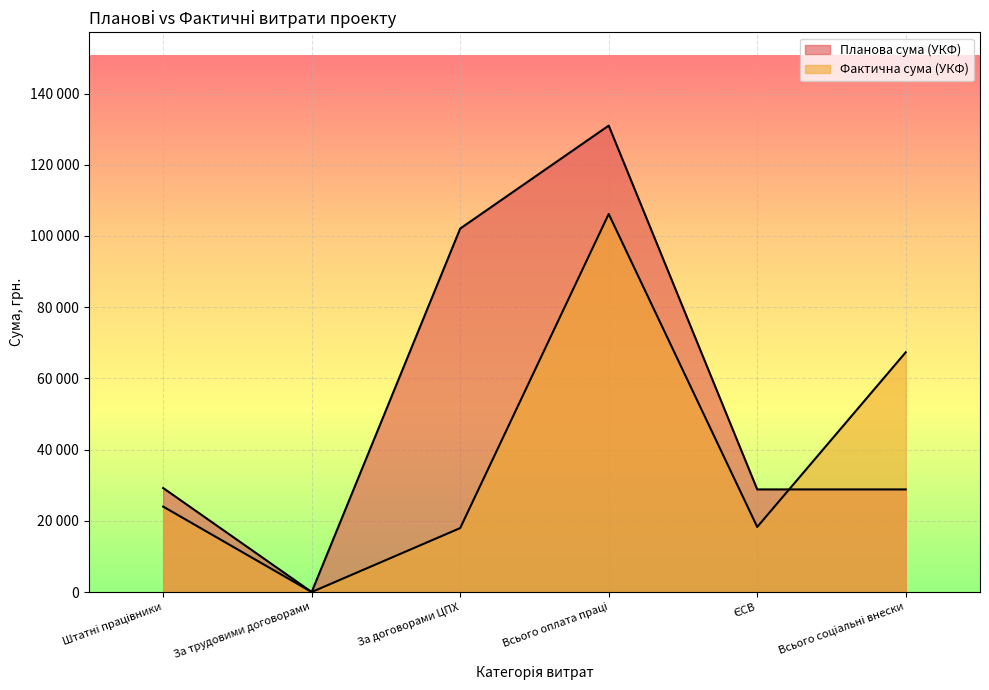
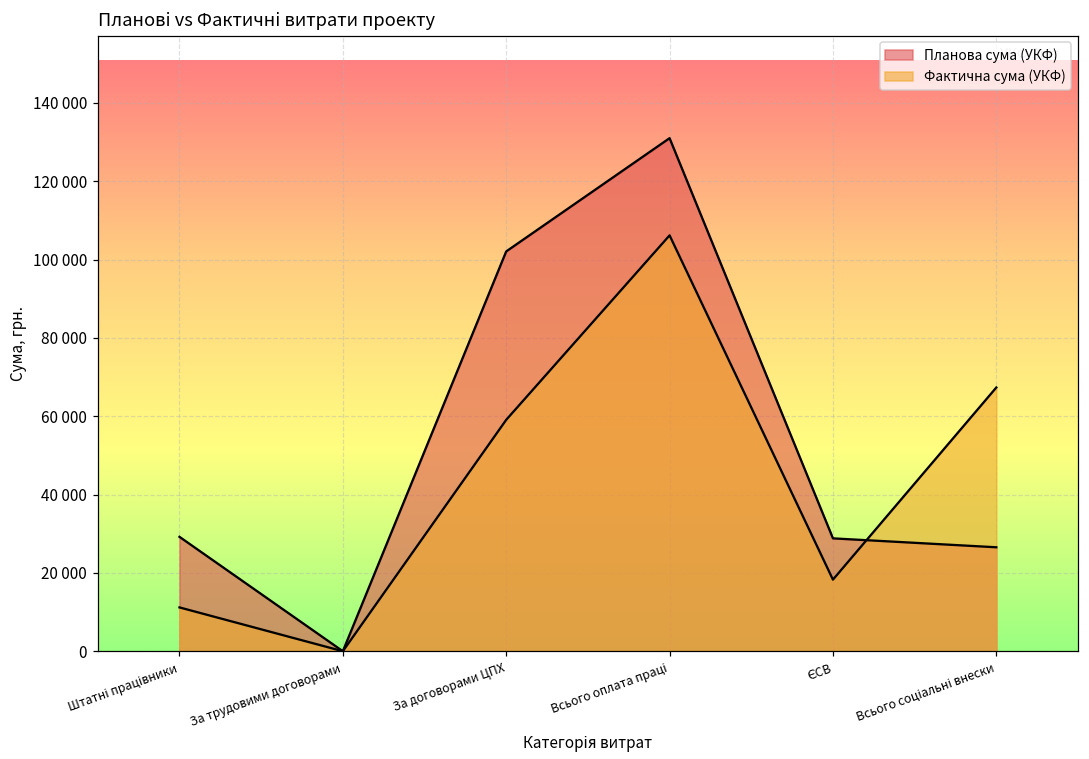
  {
    "Планова сума (УКФ)": {
      "Штатні працівники": 29000,
      "За договорами ЦПХ": 102000,
      "Всього оплата праці": 131000,
      "ЄСВ": 29000,
-     "Всього соціальні внески": 29000
+     "Всього соціальні внески": 27000
    },
    "Фактична сума (УКФ)": {
-     "Штатні працівники": 24000,
-     "За договорами ЦПХ": 18000,
+     "Штатні працівники": 11000,
+     "За договорами ЦПХ": 59000,
      "Всього оплата праці": 106000,
      "ЄСВ": 18000,
      "Всього соціальні внески": 67000
    }
  }
